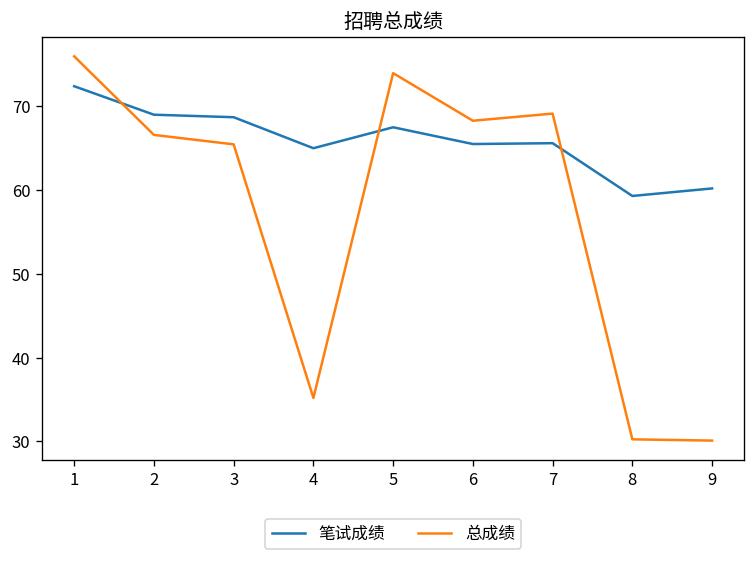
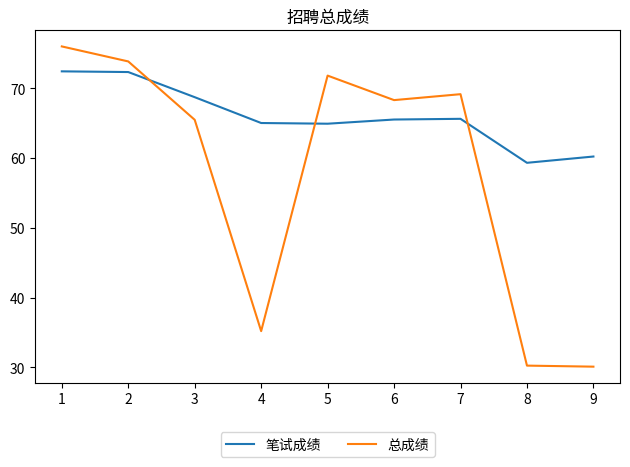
  {
    "笔试成绩": {
      "1": 72,
-     "2": 69,
+     "2": 72,
      "3": 69,
      "4": 65,
-     "5": 68,
+     "5": 65,
      "6": 66,
      "7": 66,
      "8": 59,
      "9": 60
    },
    "总成绩": {
      "1": 76,
-     "2": 67,
+     "2": 74,
      "3": 65,
      "4": 35,
-     "5": 74,
+     "5": 72,
      "6": 68,
      "7": 69,
      "8": 30,
      "9": 30
    }
  }
